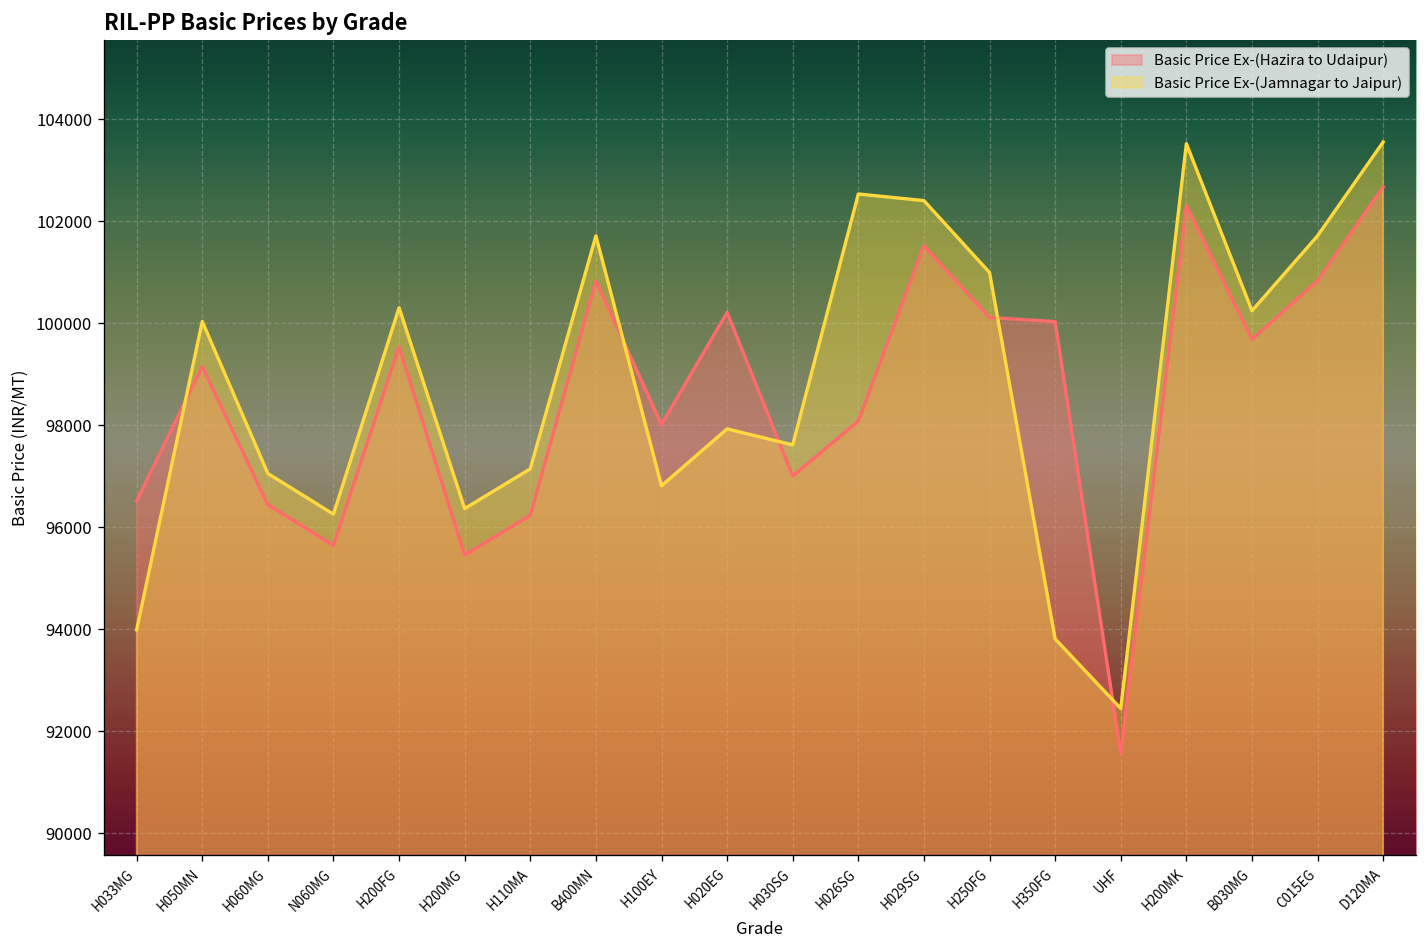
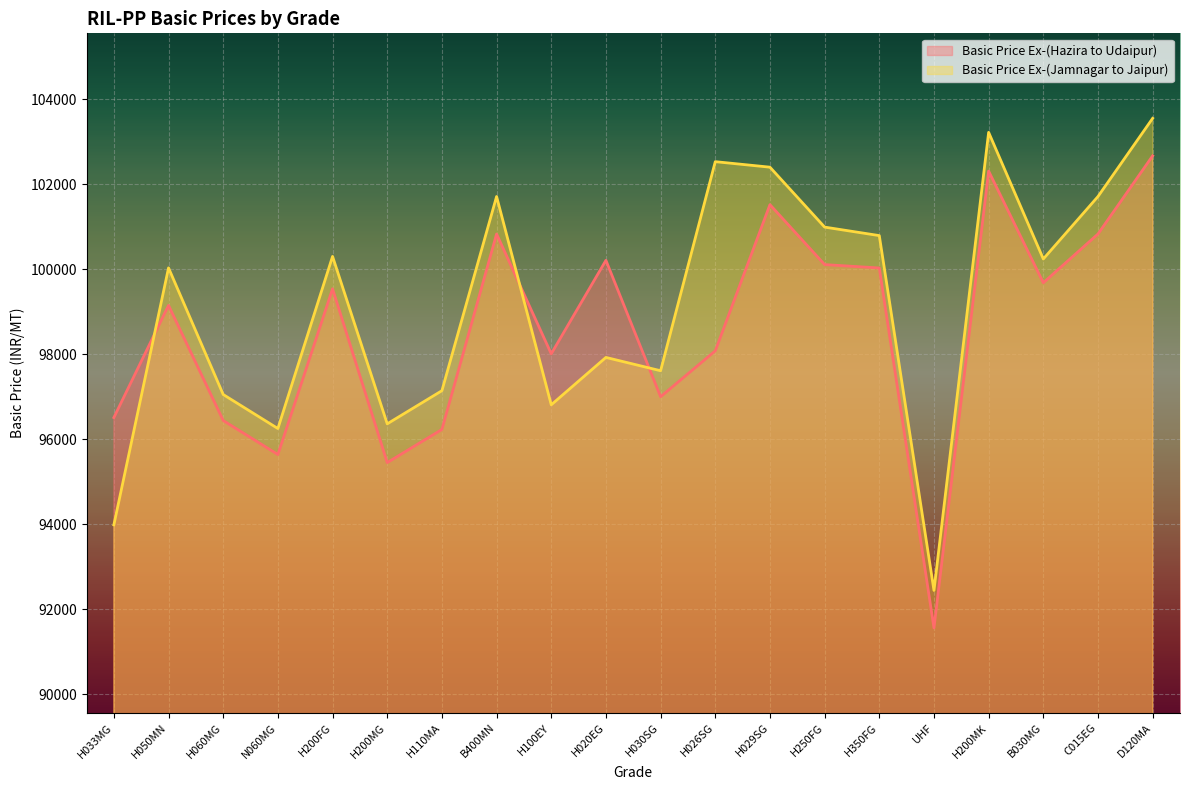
  {
    "Basic Price Ex-(Hazira to Udaipur)": {
      "H033MG": 96500,
      "H050MN": 99200,
      "H060MG": 96400,
      "N060MG": 95600,
      "H200FG": 99500,
      "H200MG": 95500,
      "H110MA": 96200,
      "B400MN": 100800,
      "H100EY": 98000,
      "H020EG": 100200,
      "H030SG": 97000,
      "H026SG": 98100,
      "H029SG": 101500,
      "H250FG": 100100,
      "H350FG": 100000,
      "UHF": 91600,
      "H200MK": 102300,
      "B030MG": 99700,
      "C015EG": 100800,
      "D120MA": 102700
    },
    "Basic Price Ex-(Jamnagar to Jaipur)": {
      "H033MG": 94000,
      "H050MN": 100000,
      "H060MG": 97100,
      "N060MG": 96300,
      "H200FG": 100300,
      "H200MG": 96400,
      "H110MA": 97100,
      "B400MN": 101700,
      "H100EY": 96800,
      "H020EG": 97900,
      "H030SG": 97600,
      "H026SG": 102500,
      "H029SG": 102400,
      "H250FG": 101000,
-     "H350FG": 93800,
+     "H350FG": 100800,
      "UHF": 92400,
-     "H200MK": 103500,
+     "H200MK": 103200,
      "B030MG": 100200,
      "C015EG": 101700,
      "D120MA": 103600
    }
  }
